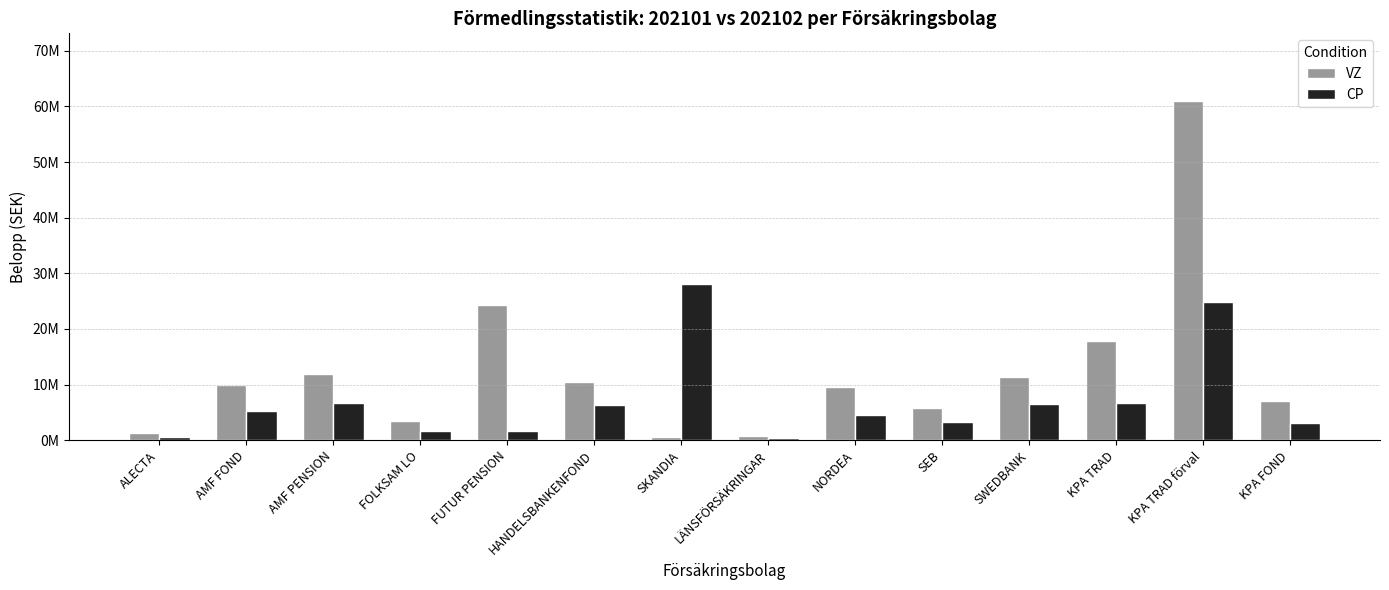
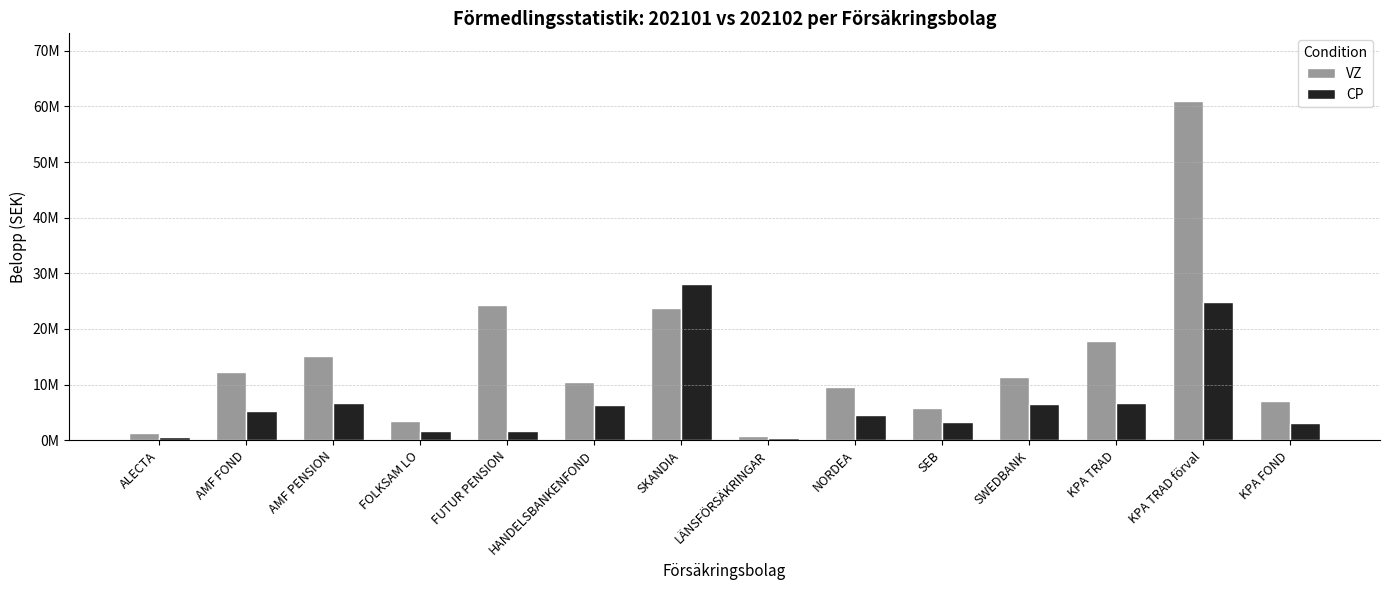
  {
    "VZ": {
      "ALECTA": 1000000,
-     "AMF FOND": 10000000,
-     "AMF PENSION": 12000000,
+     "AMF FOND": 12000000,
+     "AMF PENSION": 15000000,
      "FOLKSAM LO": 3000000,
      "FUTUR PENSION": 24000000,
      "HANDELSBANKENFOND": 11000000,
-     "SKANDIA": 1000000,
+     "SKANDIA": 24000000,
      "LÄNSFÖRSÄKRINGAR": 1000000,
      "NORDEA": 10000000,
      "SEB": 6000000,
      "SWEDBANK": 11000000,
      "KPA TRAD": 18000000,
      "KPA TRAD förval": 61000000,
      "KPA FOND": 7000000
    },
    "CP": {
      "ALECTA": 1000000,
      "AMF FOND": 5000000,
      "AMF PENSION": 7000000,
      "FOLKSAM LO": 2000000,
      "FUTUR PENSION": 2000000,
      "HANDELSBANKENFOND": 6000000,
      "SKANDIA": 28000000,
      "NORDEA": 4000000,
      "SEB": 3000000,
      "SWEDBANK": 7000000,
      "KPA TRAD": 7000000,
      "KPA TRAD förval": 25000000,
      "KPA FOND": 3000000
    }
  }
